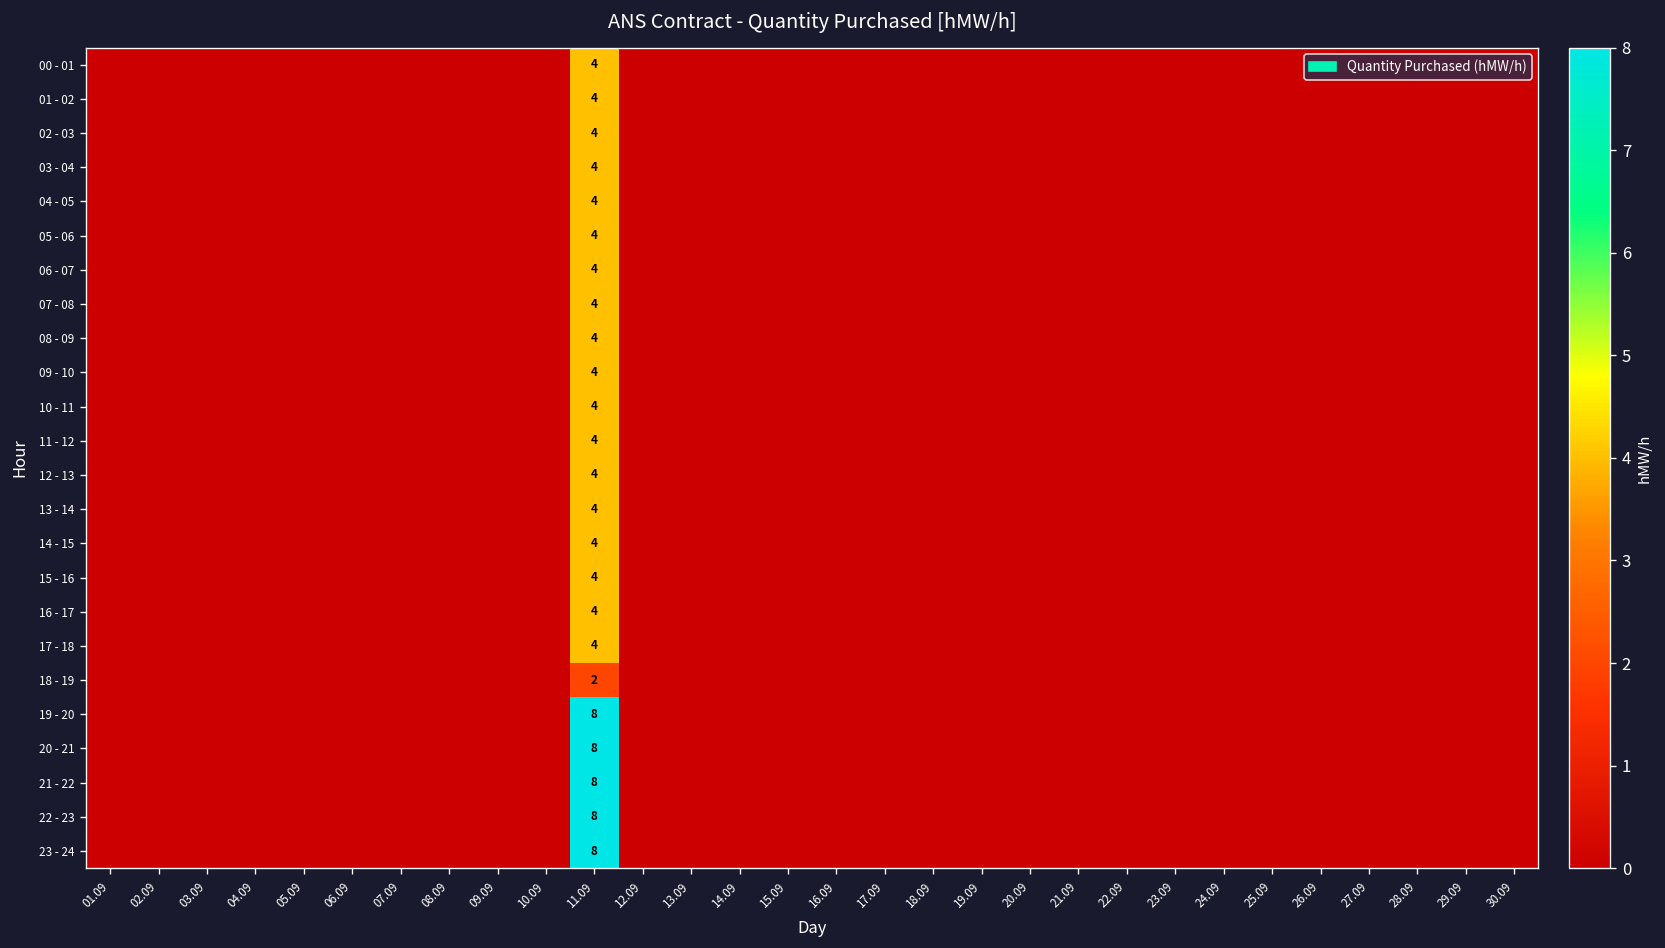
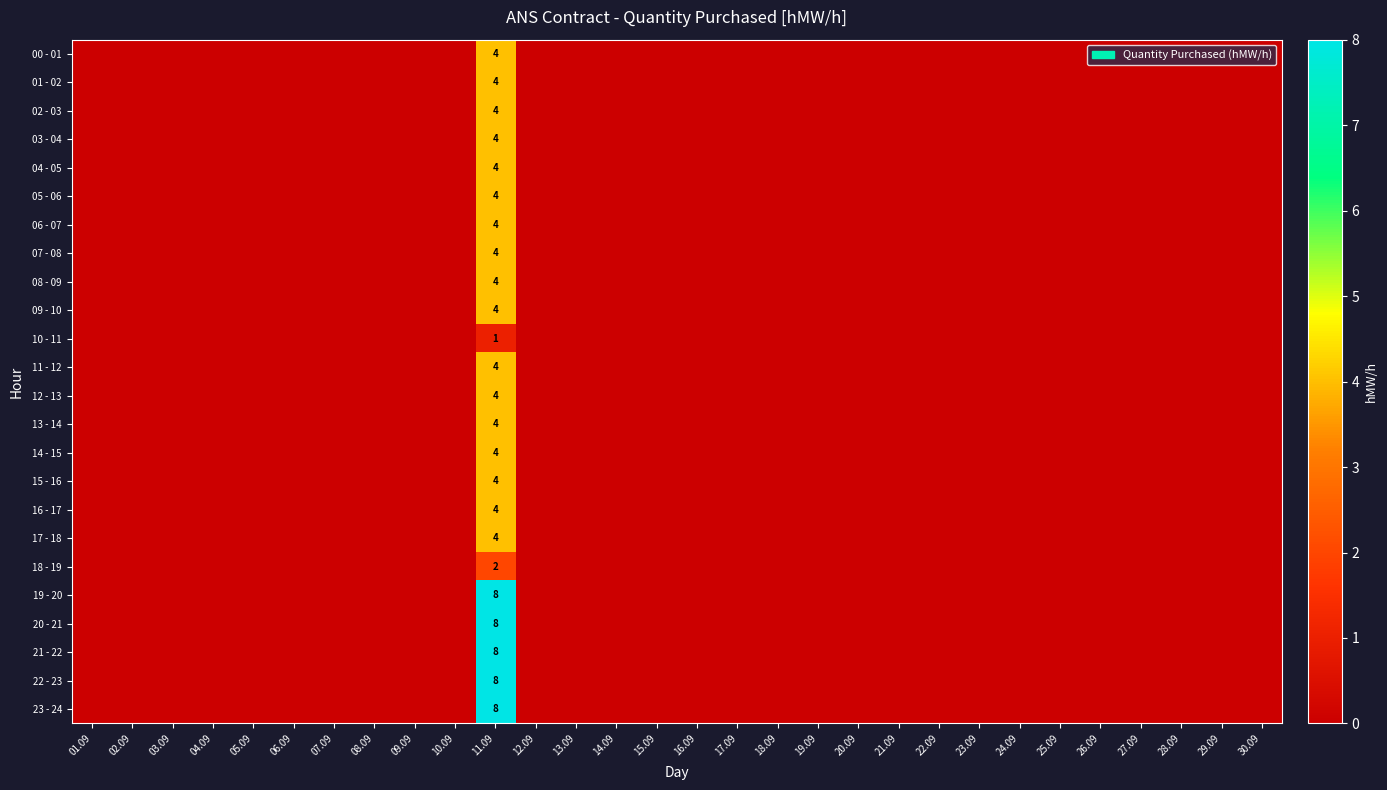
  {
    "00 - 01": {
      "11.09": 4
    },
    "01 - 02": {
      "11.09": 4
    },
    "02 - 03": {
      "11.09": 4
    },
    "03 - 04": {
      "11.09": 4
    },
    "04 - 05": {
      "11.09": 4
    },
    "05 - 06": {
      "11.09": 4
    },
    "06 - 07": {
      "11.09": 4
    },
    "07 - 08": {
      "11.09": 4
    },
    "08 - 09": {
      "11.09": 4
    },
    "09 - 10": {
      "11.09": 4
    },
    "10 - 11": {
-     "11.09": 4
+     "11.09": 1
    },
    "11 - 12": {
      "11.09": 4
    },
    "12 - 13": {
      "11.09": 4
    },
    "13 - 14": {
      "11.09": 4
    },
    "14 - 15": {
      "11.09": 4
    },
    "15 - 16": {
      "11.09": 4
    },
    "16 - 17": {
      "11.09": 4
    },
    "17 - 18": {
      "11.09": 4
    },
    "18 - 19": {
      "11.09": 2
    },
    "19 - 20": {
      "11.09": 8
    },
    "20 - 21": {
      "11.09": 8
    },
    "21 - 22": {
      "11.09": 8
    },
    "22 - 23": {
      "11.09": 8
    },
    "23 - 24": {
      "11.09": 8
    }
  }
